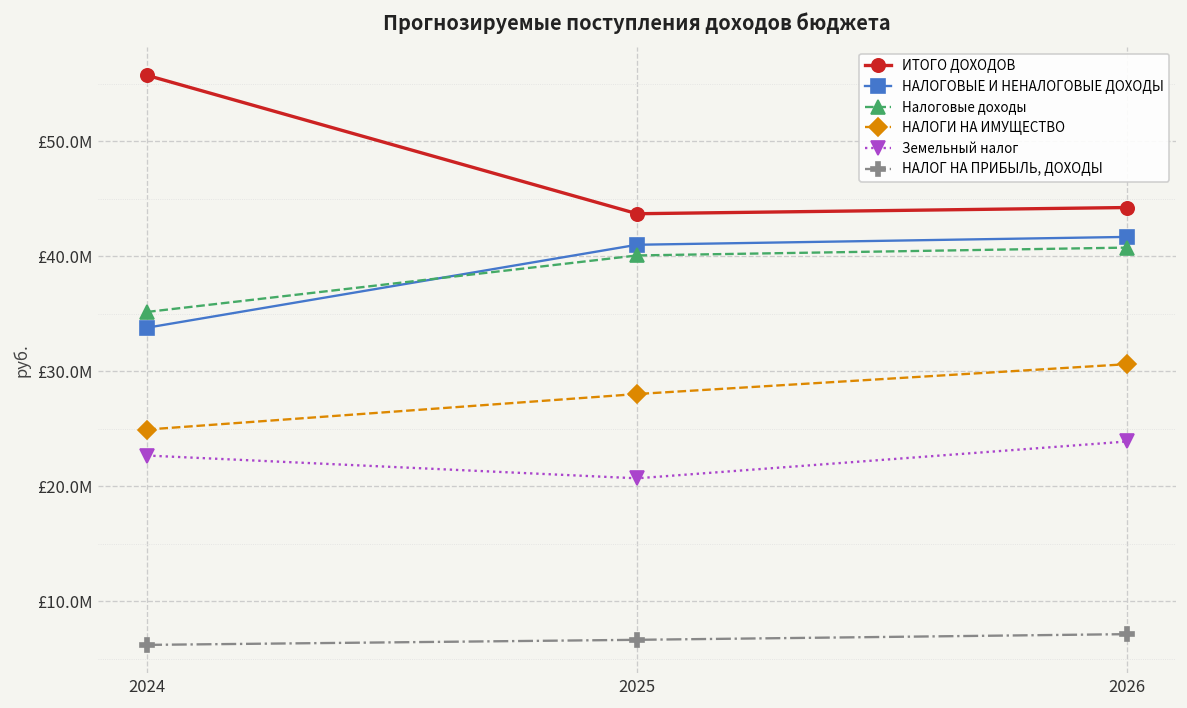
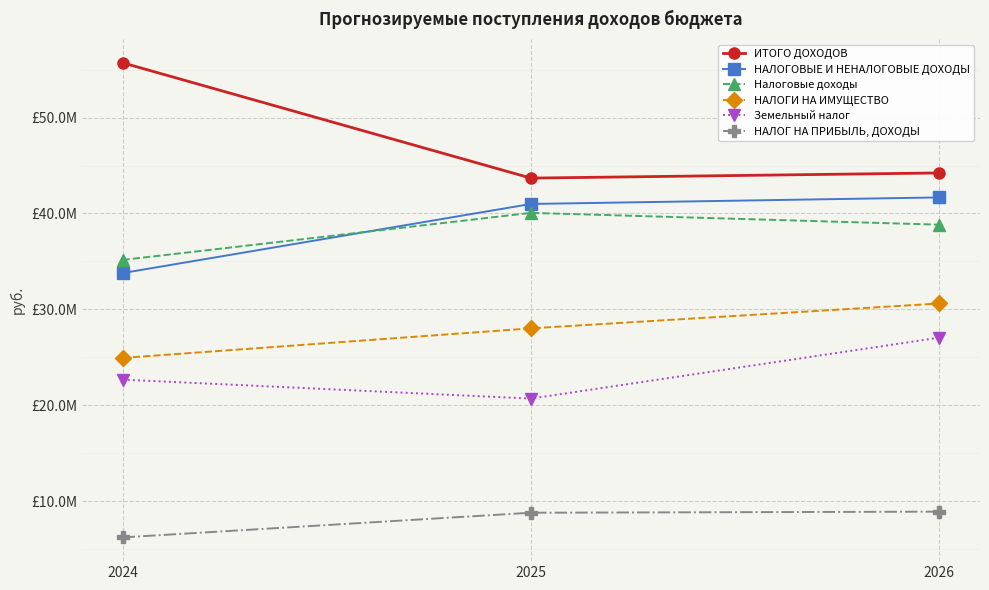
  {
    "ИТОГО ДОХОДОВ": {
      "2024": "£56000000",
      "2025": "£44000000",
      "2026": "£44000000"
    },
    "НАЛОГОВЫЕ И НЕНАЛОГОВЫЕ ДОХОДЫ": {
      "2024": "£34000000",
      "2025": "£41000000",
      "2026": "£42000000"
    },
    "Налоговые доходы": {
      "2024": "£35000000",
      "2025": "£40000000",
-     "2026": "£41000000"
+     "2026": "£39000000"
    },
    "НАЛОГИ НА ИМУЩЕСТВО": {
      "2024": "£25000000",
      "2025": "£28000000",
      "2026": "£31000000"
    },
    "Земельный налог": {
      "2024": "£23000000",
      "2025": "£21000000",
-     "2026": "£24000000"
+     "2026": "£27000000"
    },
    "НАЛОГ НА ПРИБЫЛЬ, ДОХОДЫ": {
      "2024": "£6000000",
-     "2025": "£7000000",
-     "2026": "£7000000"
+     "2025": "£9000000",
+     "2026": "£9000000"
    }
  }
